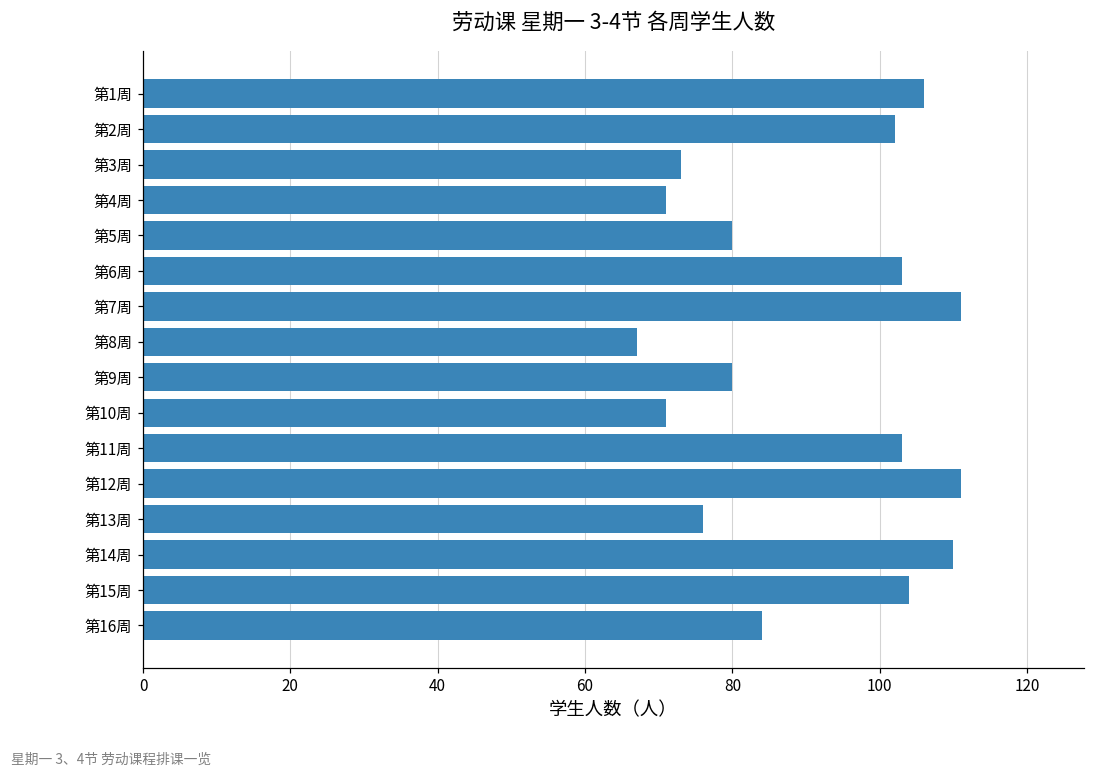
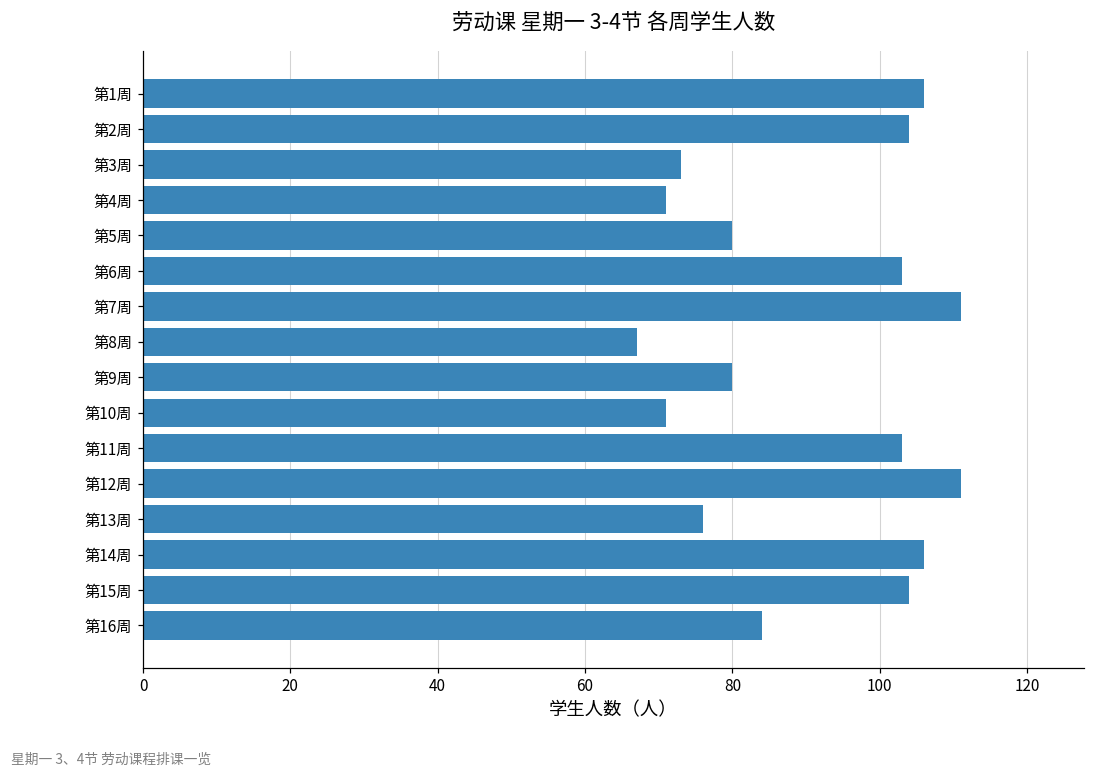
  {
    "第1周": 106,
-   "第2周": 102,
+   "第2周": 104,
    "第3周": 73,
    "第4周": 71,
    "第5周": 80,
    "第6周": 103,
    "第7周": 111,
    "第8周": 67,
    "第9周": 80,
    "第10周": 71,
    "第11周": 103,
    "第12周": 111,
    "第13周": 76,
-   "第14周": 110,
+   "第14周": 106,
    "第15周": 104,
    "第16周": 84
  }
